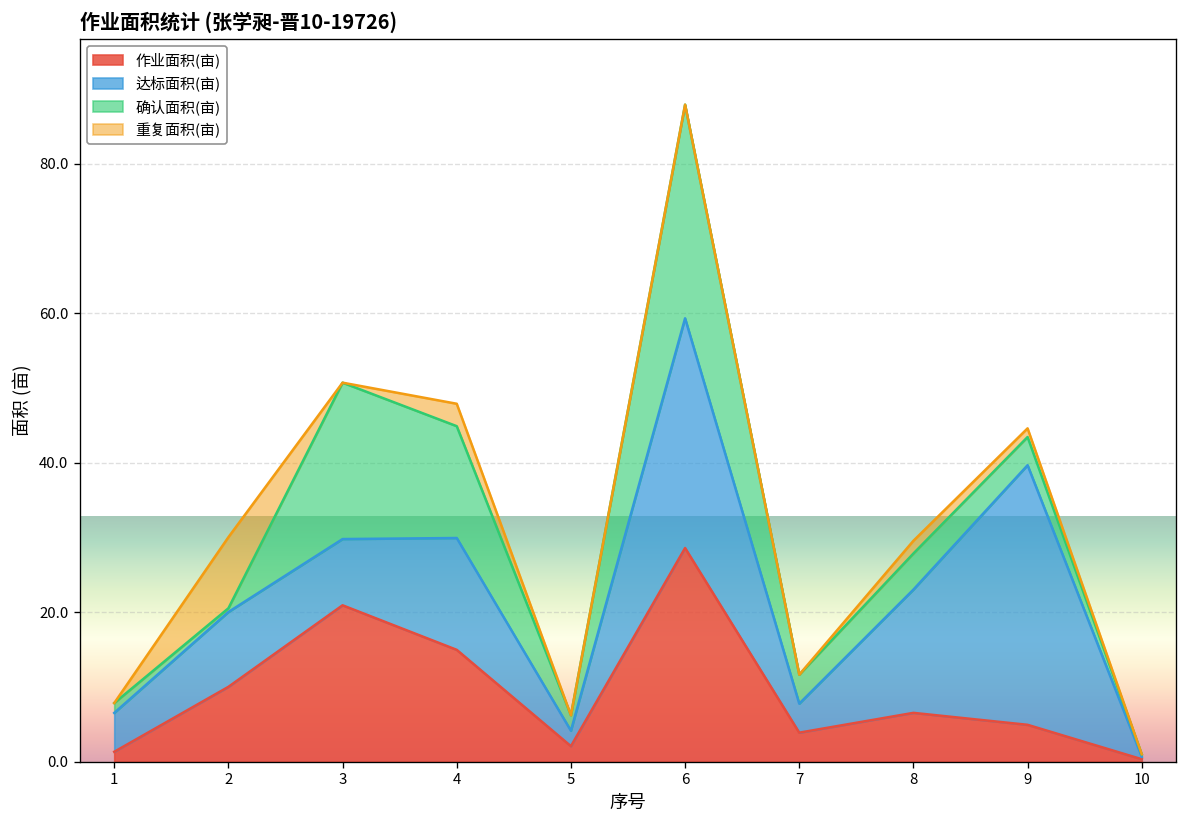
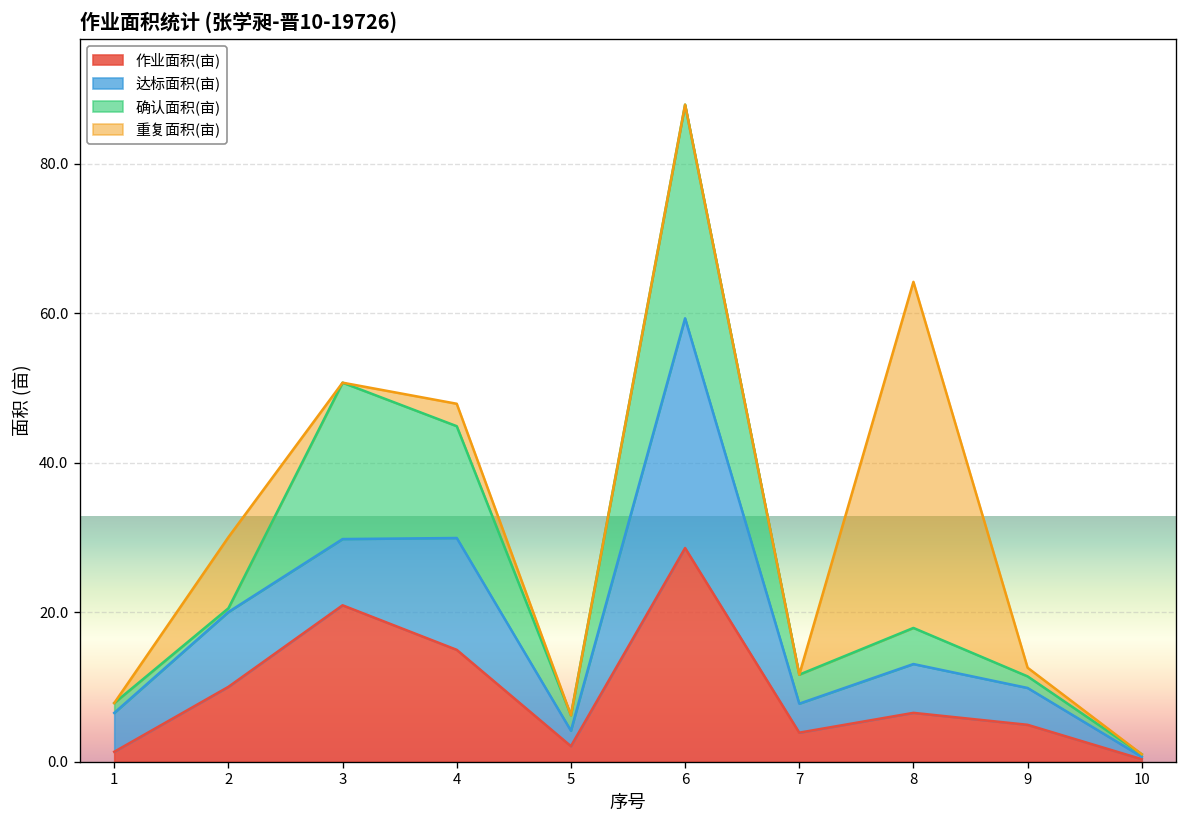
  {
    "作业面积(亩)": {
      "1": 1,
      "2": 10,
      "3": 21,
      "4": 15,
      "5": 2,
      "6": 29,
      "7": 4,
      "8": 7,
      "9": 5
    },
    "达标面积(亩)": {
      "1": 5,
      "2": 10,
      "3": 9,
      "4": 15,
      "5": 2,
      "6": 31,
      "7": 4,
-     "8": 16,
-     "9": 35
+     "8": 7,
+     "9": 5
    },
    "确认面积(亩)": {
      "2": 1,
      "4": 15,
      "8": 5,
-     "9": 4
+     "9": 2
    },
    "重复面积(亩)": {
      "2": 10,
      "4": 3,
-     "8": 2,
+     "8": 46,
      "9": 1
    }
  }
